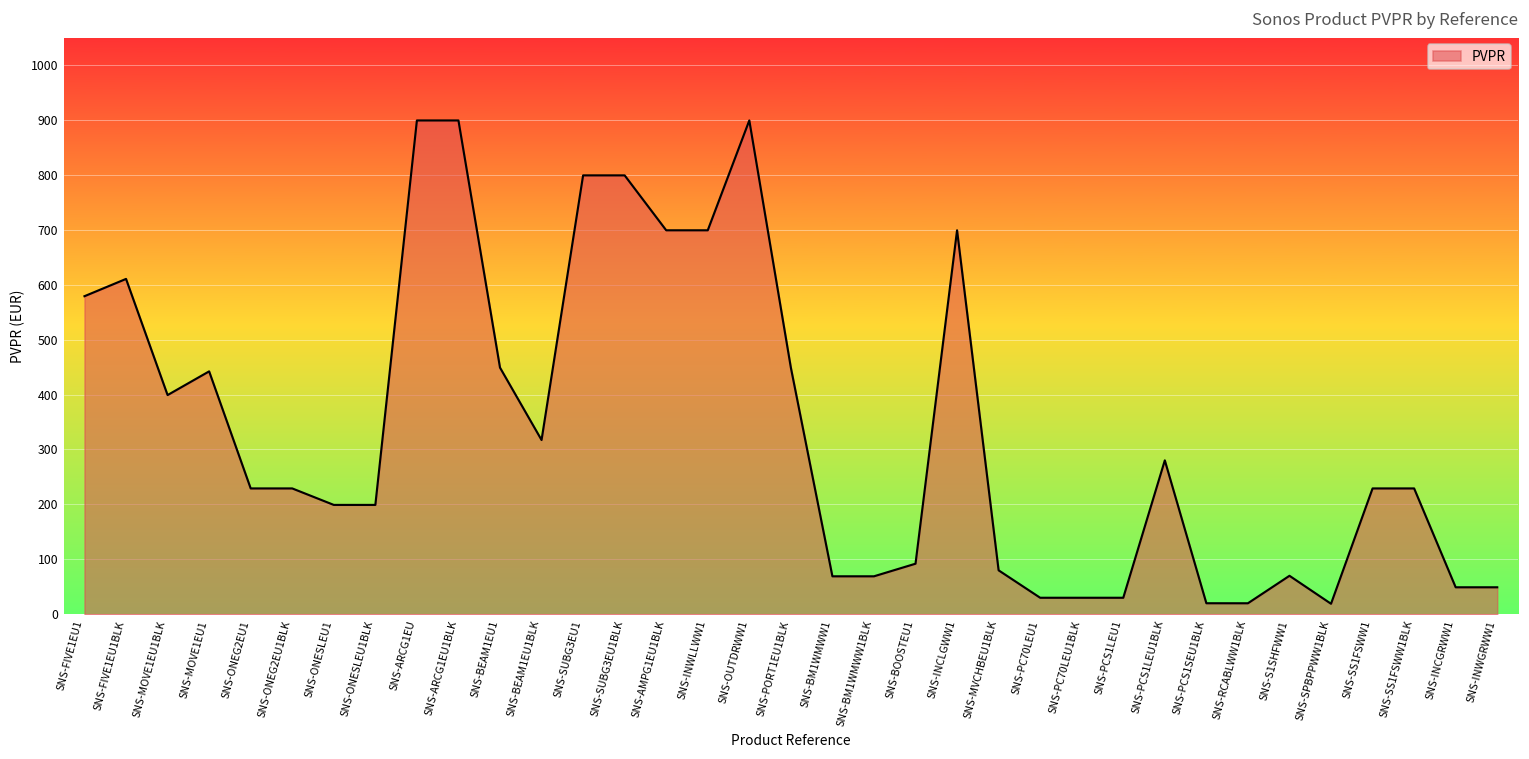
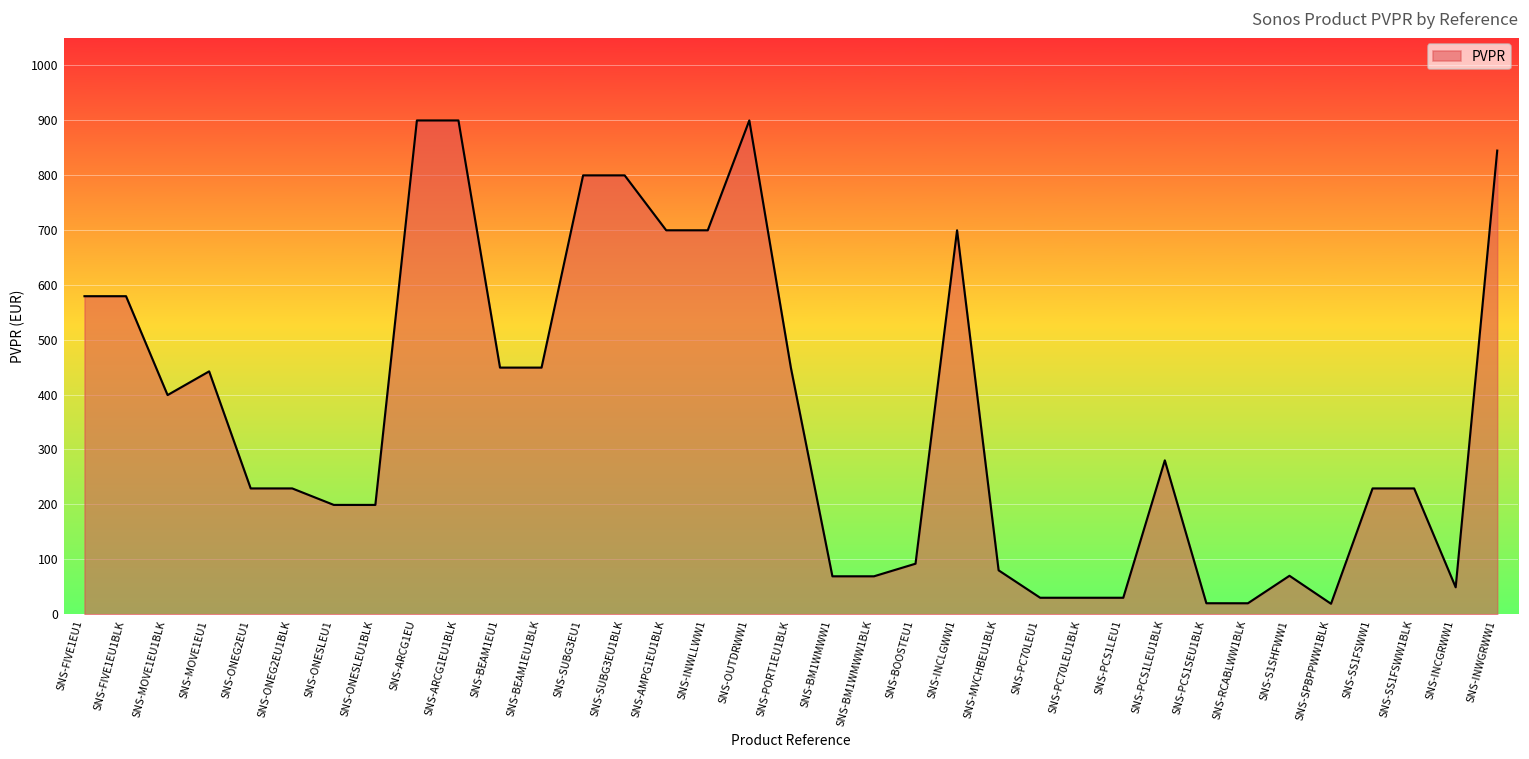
  {
    "SNS-FIVE1EU1": 580,
-   "SNS-FIVE1EU1BLK": 610,
+   "SNS-FIVE1EU1BLK": 580,
    "SNS-MOVE1EU1BLK": 400,
    "SNS-MOVE1EU1": 440,
    "SNS-ONEG2EU1": 230,
    "SNS-ONEG2EU1BLK": 230,
    "SNS-ONESLEU1": 200,
    "SNS-ONESLEU1BLK": 200,
    "SNS-ARCG1EU": 900,
    "SNS-ARCG1EU1BLK": 900,
    "SNS-BEAM1EU1": 450,
-   "SNS-BEAM1EU1BLK": 320,
+   "SNS-BEAM1EU1BLK": 450,
    "SNS-SUBG3EU1": 800,
    "SNS-SUBG3EU1BLK": 800,
    "SNS-AMPG1EU1BLK": 700,
    "SNS-INWLLWW1": 700,
    "SNS-OUTDRWW1": 900,
    "SNS-PORT1EU1BLK": 450,
    "SNS-BM1WMWW1": 70,
    "SNS-BM1WMWW1BLK": 70,
    "SNS-BOOSTEU1": 90,
    "SNS-INCLGWW1": 700,
    "SNS-MVCHBEU1BLK": 80,
    "SNS-PC70LEU1": 30,
    "SNS-PC70LEU1BLK": 30,
    "SNS-PCS1LEU1": 30,
    "SNS-PCS1LEU1BLK": 280,
    "SNS-PCS1SEU1BLK": 20,
    "SNS-RCABLWW1BLK": 20,
    "SNS-S1SHFWW1": 70,
    "SNS-SPBPPWW1BLK": 20,
    "SNS-SS1FSWW1": 230,
    "SNS-SS1FSWW1BLK": 230,
    "SNS-INCGRWW1": 50,
-   "SNS-INWGRWW1": 50
+   "SNS-INWGRWW1": 840
  }
